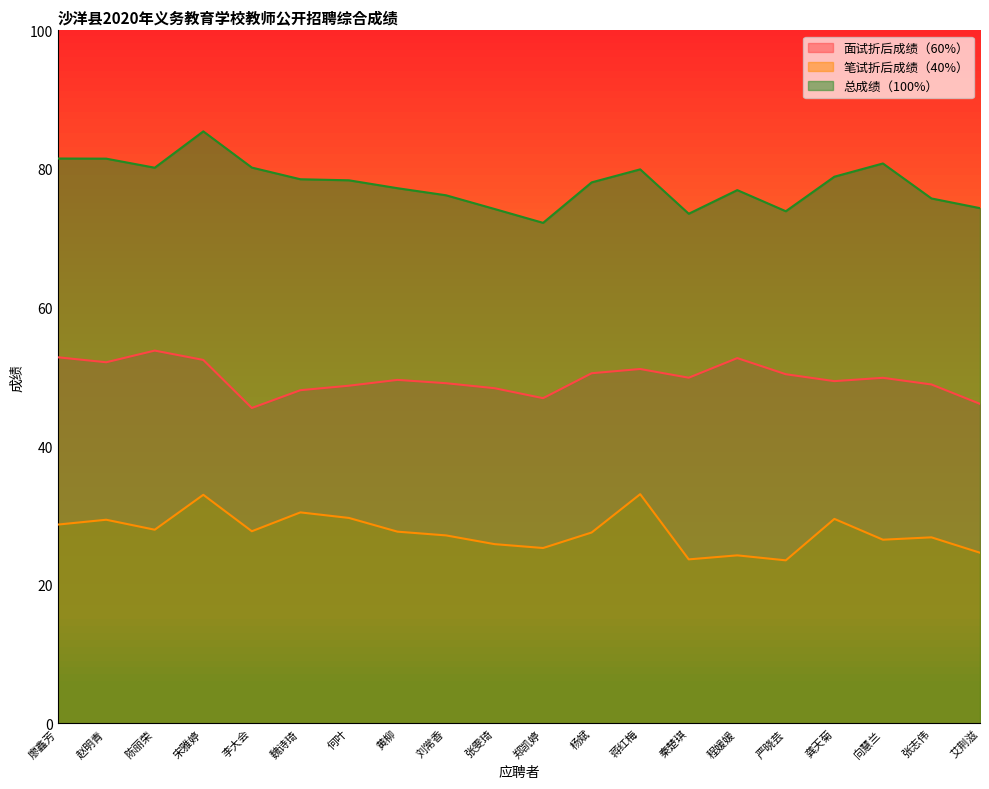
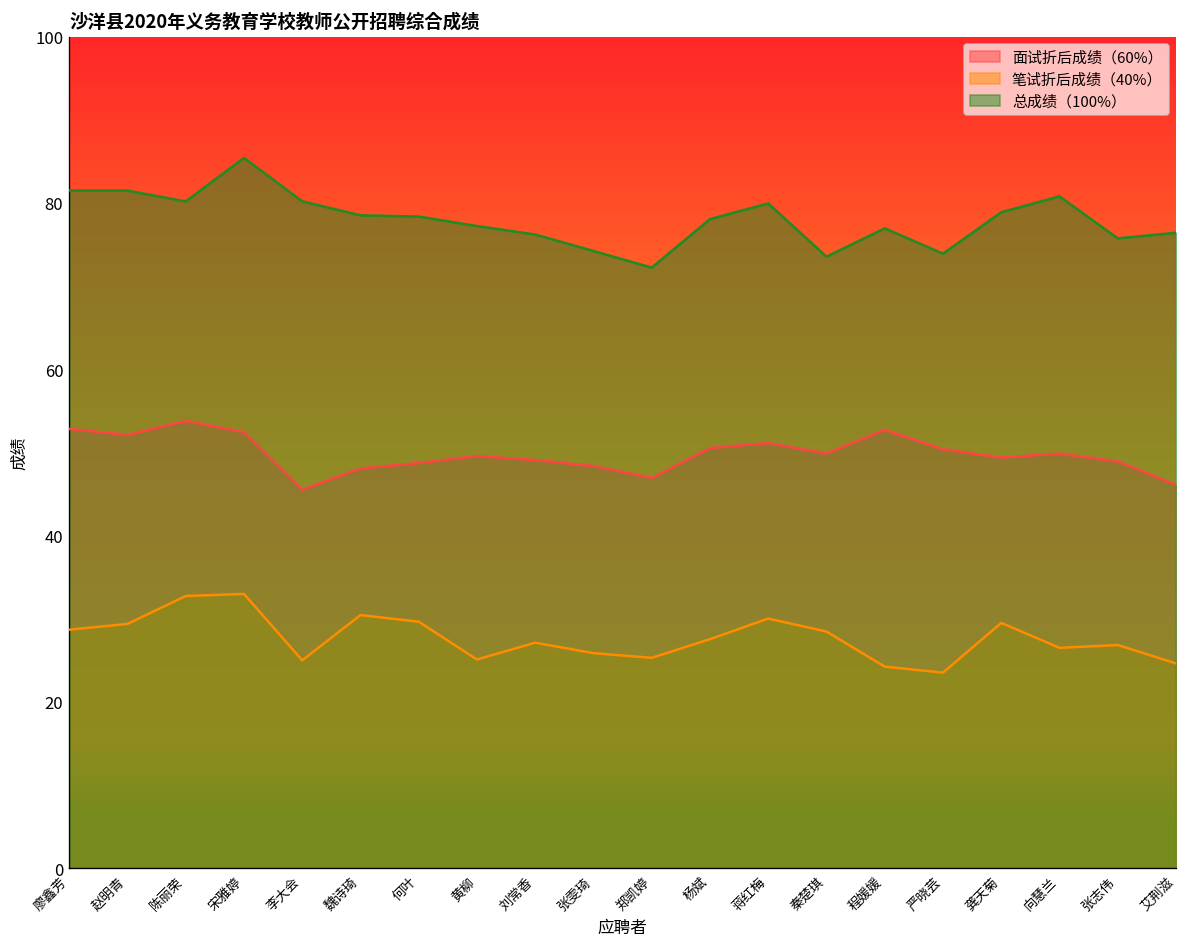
  {
    "面试折后成绩（60%）": {
      "廖鑫芳": 53,
      "赵明青": 52,
      "陈丽荣": 54,
      "宋雅婷": 52,
      "李大会": 46,
      "魏诗琦": 48,
      "何叶": 49,
      "黄柳": 50,
      "刘常香": 49,
      "张雯琦": 48,
      "郑凯婷": 47,
      "杨斌": 51,
      "蒋红梅": 51,
      "秦楚琪": 50,
      "程媛媛": 53,
      "严晓芸": 50,
      "龚天菊": 49,
      "向慧兰": 50,
      "张志伟": 49,
      "艾荆滋": 46
    },
    "笔试折后成绩（40%）": {
      "廖鑫芳": 29,
      "赵明青": 29,
-     "陈丽荣": 28,
+     "陈丽荣": 33,
      "宋雅婷": 33,
-     "李大会": 28,
+     "李大会": 25,
      "魏诗琦": 30,
      "何叶": 30,
-     "黄柳": 28,
+     "黄柳": 25,
      "刘常香": 27,
      "张雯琦": 26,
      "郑凯婷": 25,
      "杨斌": 28,
-     "蒋红梅": 33,
-     "秦楚琪": 24,
+     "蒋红梅": 30,
+     "秦楚琪": 28,
      "程媛媛": 24,
      "严晓芸": 24,
      "龚天菊": 30,
      "向慧兰": 27,
      "张志伟": 27,
      "艾荆滋": 25
    },
    "总成绩（100%）": {
      "廖鑫芳": 82,
      "赵明青": 81,
      "陈丽荣": 80,
      "宋雅婷": 85,
      "李大会": 80,
      "魏诗琦": 79,
      "何叶": 78,
      "黄柳": 77,
      "刘常香": 76,
      "张雯琦": 74,
      "郑凯婷": 72,
      "杨斌": 78,
      "蒋红梅": 80,
      "秦楚琪": 74,
      "程媛媛": 77,
      "严晓芸": 74,
      "龚天菊": 79,
      "向慧兰": 81,
      "张志伟": 76,
-     "艾荆滋": 74
+     "艾荆滋": 76
    }
  }
